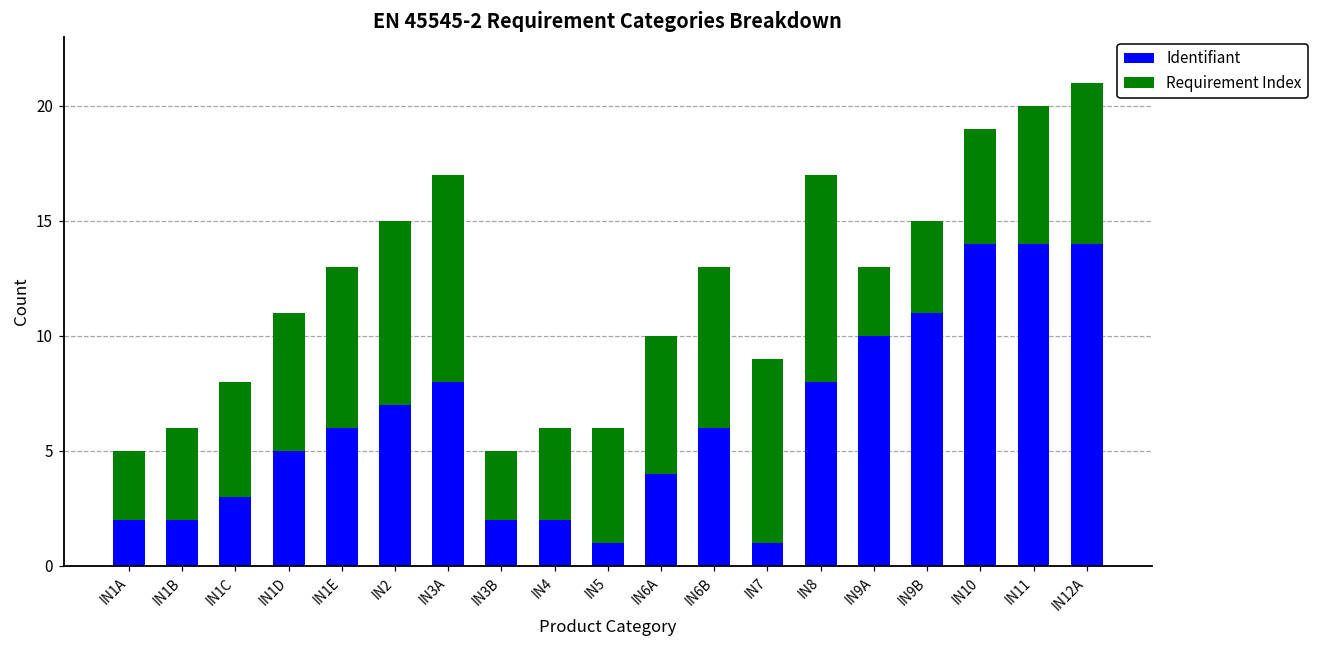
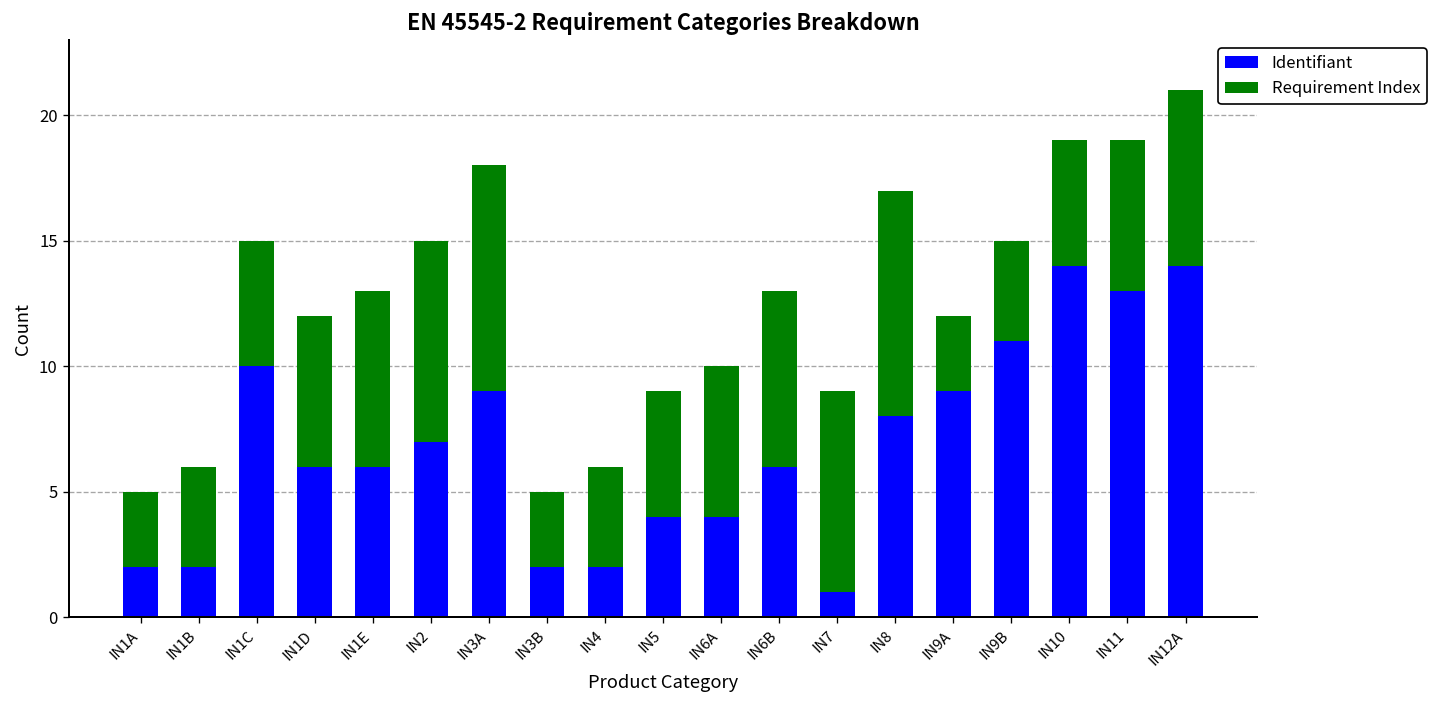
  {
    "Identifiant": {
      "IN1A": 2,
      "IN1B": 2,
-     "IN1C": 3,
-     "IN1D": 5,
+     "IN1C": 10,
+     "IN1D": 6,
      "IN1E": 6,
      "IN2": 7,
-     "IN3A": 8,
+     "IN3A": 9,
      "IN3B": 2,
      "IN4": 2,
-     "IN5": 1,
+     "IN5": 4,
      "IN6A": 4,
      "IN6B": 6,
      "IN7": 1,
      "IN8": 8,
-     "IN9A": 10,
+     "IN9A": 9,
      "IN9B": 11,
      "IN10": 14,
-     "IN11": 14,
+     "IN11": 13,
      "IN12A": 14
    },
    "Requirement Index": {
      "IN1A": 3,
      "IN1B": 4,
      "IN1C": 5,
      "IN1D": 6,
      "IN1E": 7,
      "IN2": 8,
      "IN3A": 9,
      "IN3B": 3,
      "IN4": 4,
      "IN5": 5,
      "IN6A": 6,
      "IN6B": 7,
      "IN7": 8,
      "IN8": 9,
      "IN9A": 3,
      "IN9B": 4,
      "IN10": 5,
      "IN11": 6,
      "IN12A": 7
    }
  }
